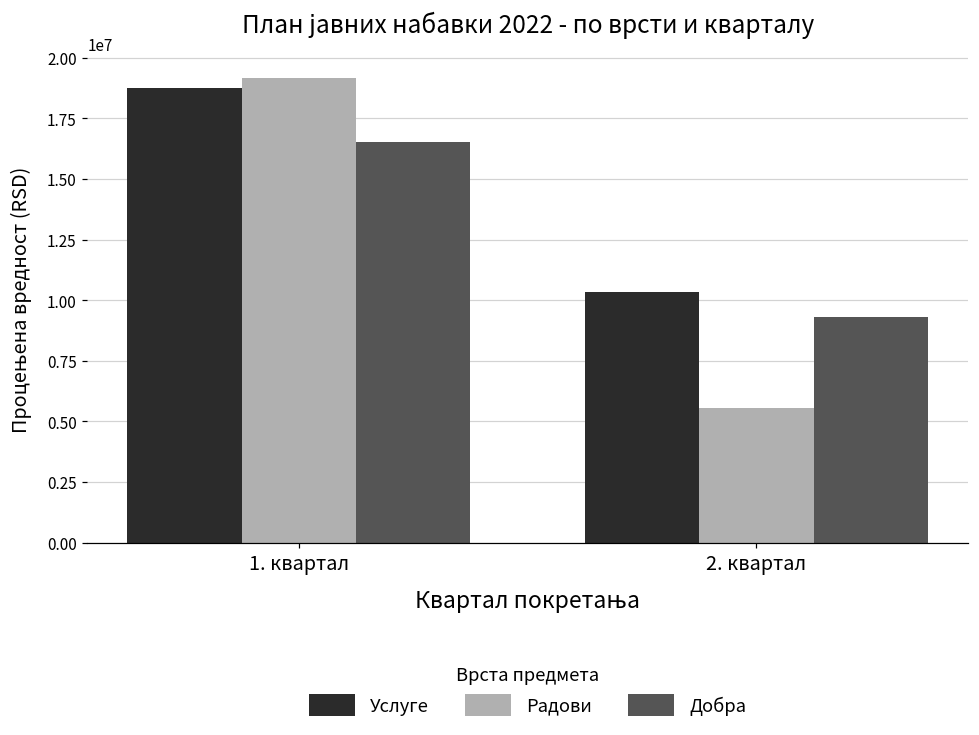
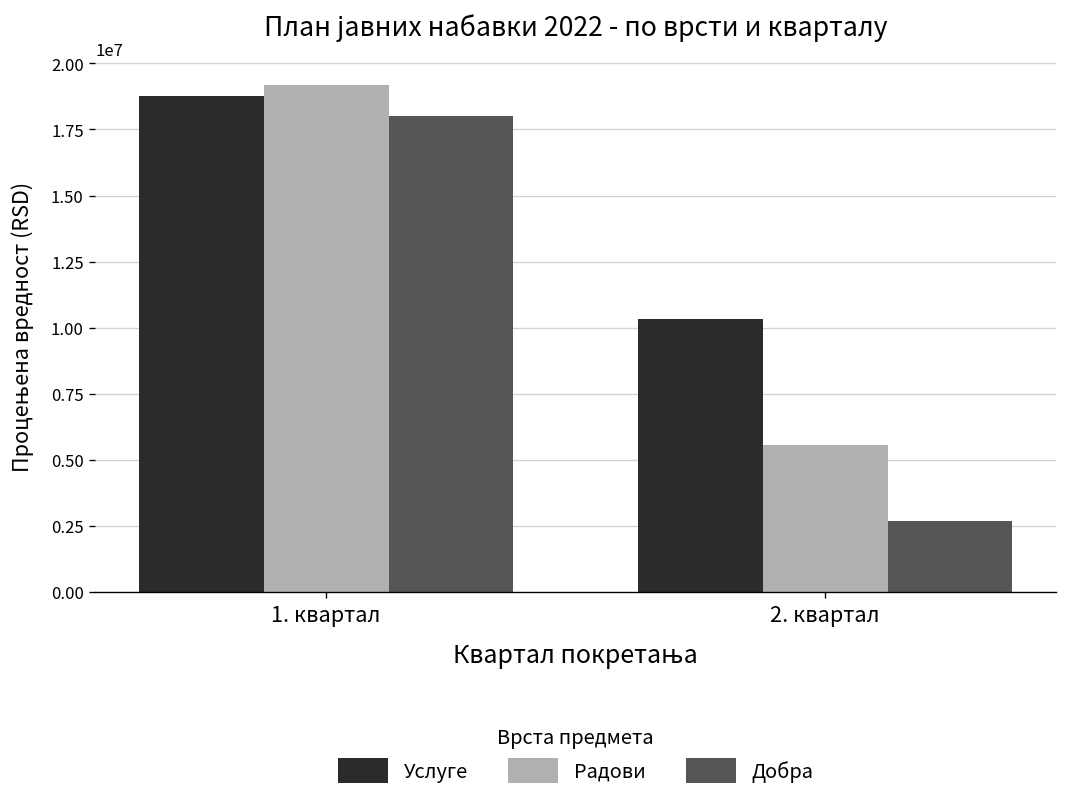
  {
    "Услуге": {
      "1. квартал": 18800000,
      "2. квартал": 10300000
    },
    "Радови": {
      "1. квартал": 19200000,
      "2. квартал": 5600000
    },
    "Добра": {
-     "1. квартал": 16500000,
-     "2. квартал": 9300000
+     "1. квартал": 18000000,
+     "2. квартал": 2700000
    }
  }
